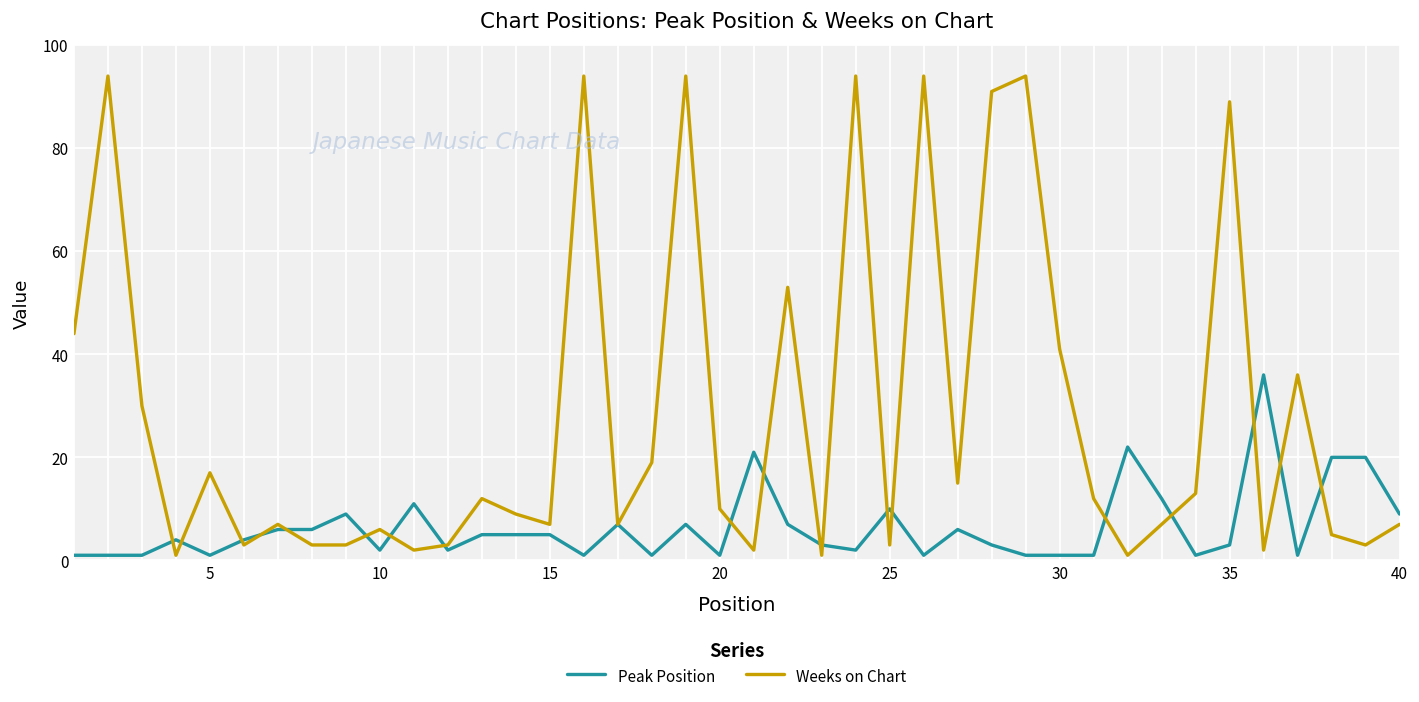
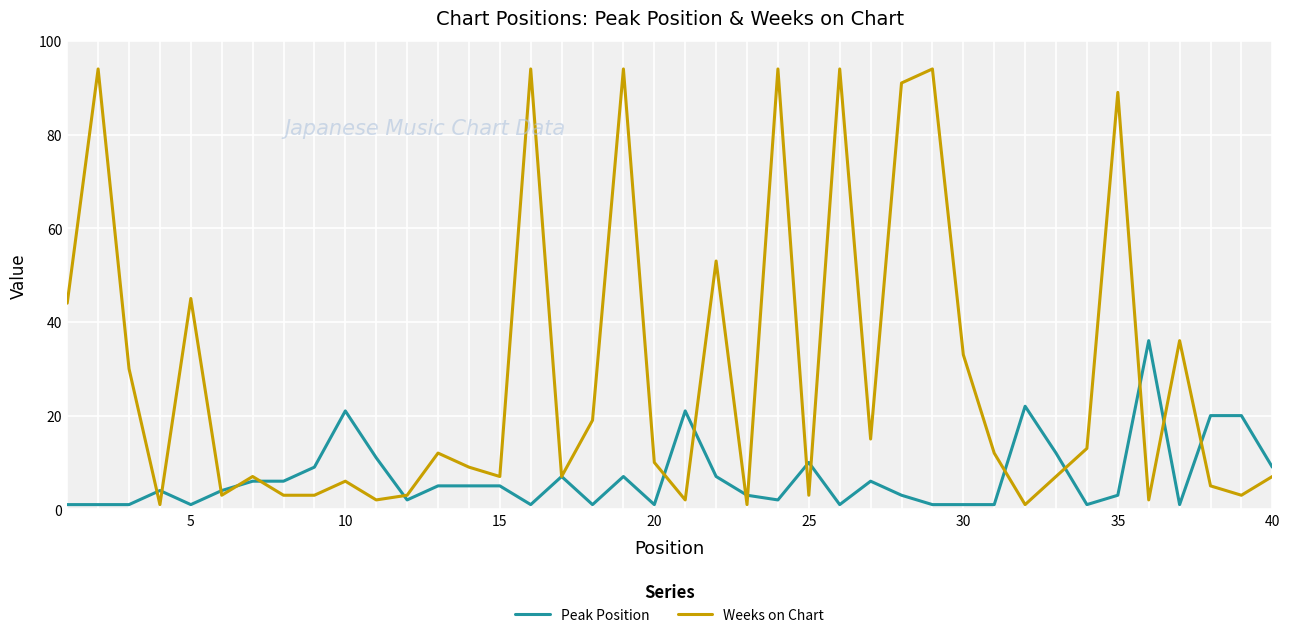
  {
    "Peak Position": {
      "5": 1,
-     "10": 2,
+     "10": 21,
      "15": 5,
      "20": 1,
      "25": 10,
      "30": 1,
      "35": 3,
      "40": 9
    },
    "Weeks on Chart": {
-     "5": 17,
+     "5": 45,
      "10": 6,
      "15": 7,
      "20": 10,
      "25": 3,
-     "30": 41,
+     "30": 33,
      "35": 89,
      "40": 7
    }
  }
